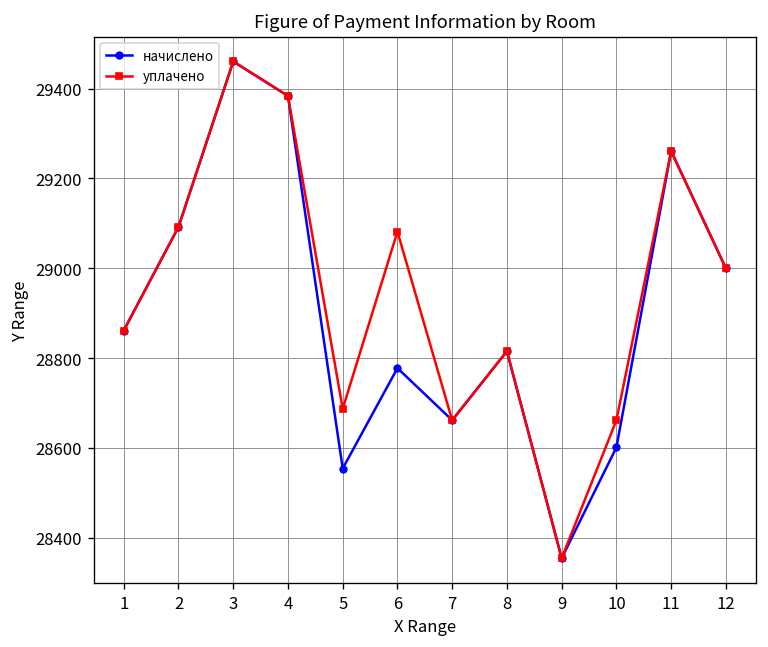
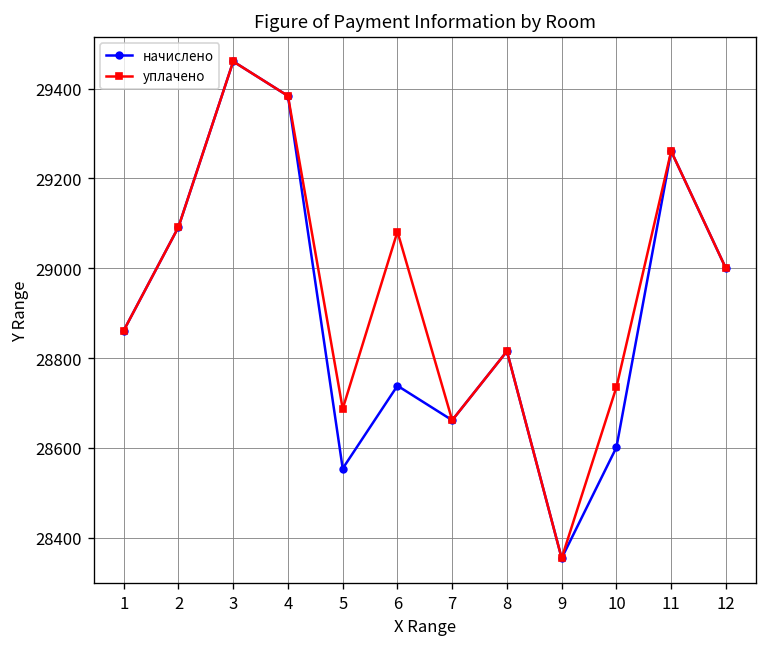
  {
    "начислено": {
      "5": 28550,
-     "6": 28780,
+     "6": 28740,
      "10": 28600
    },
    "уплачено": {
      "5": 28690,
      "6": 29080,
-     "10": 28660
+     "10": 28740
    }
  }
